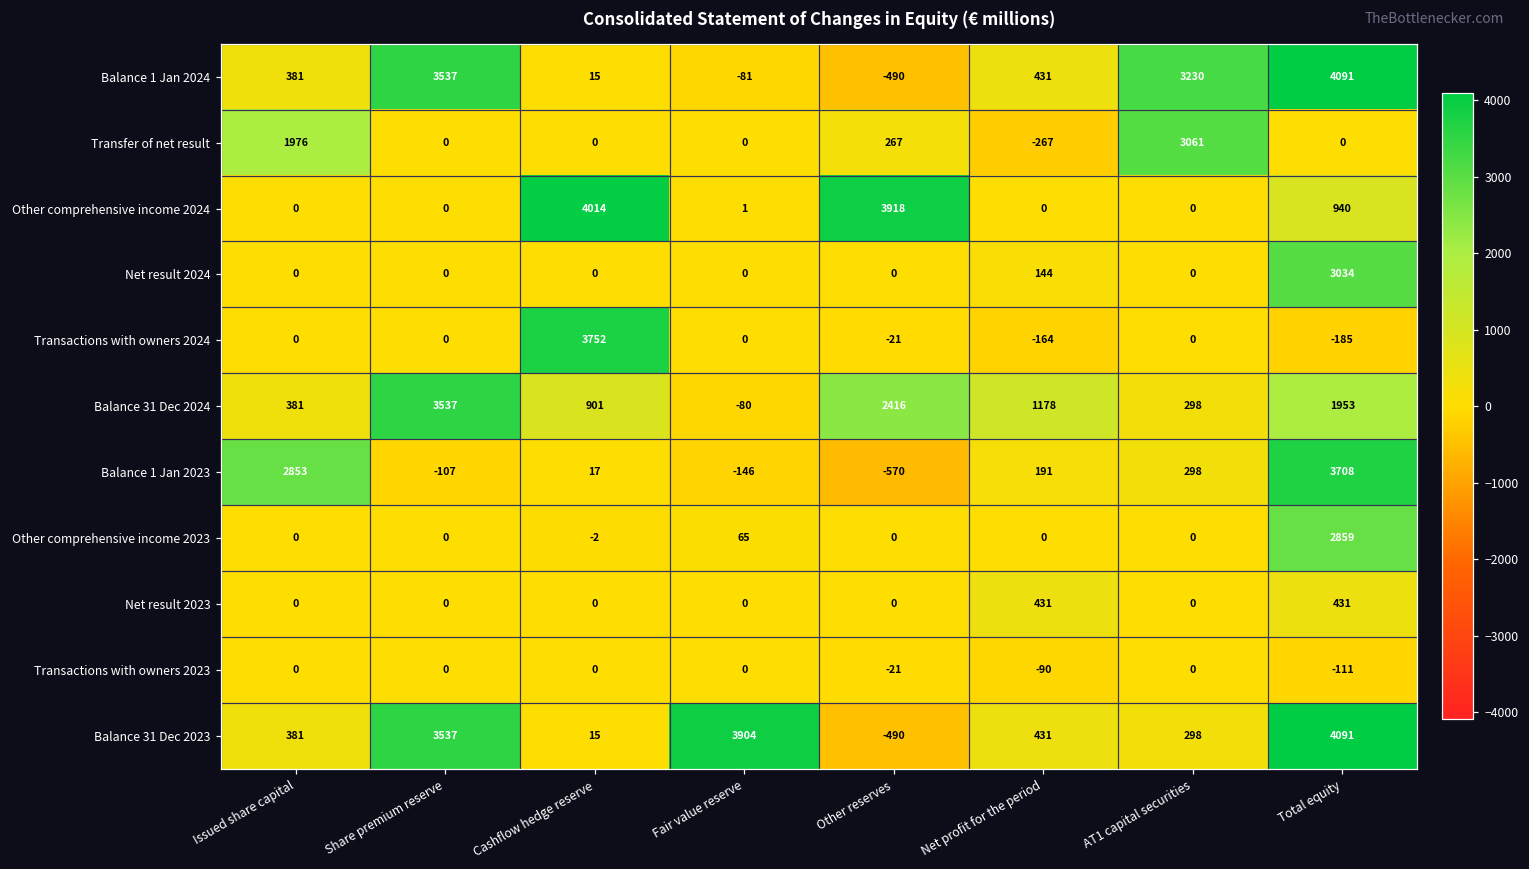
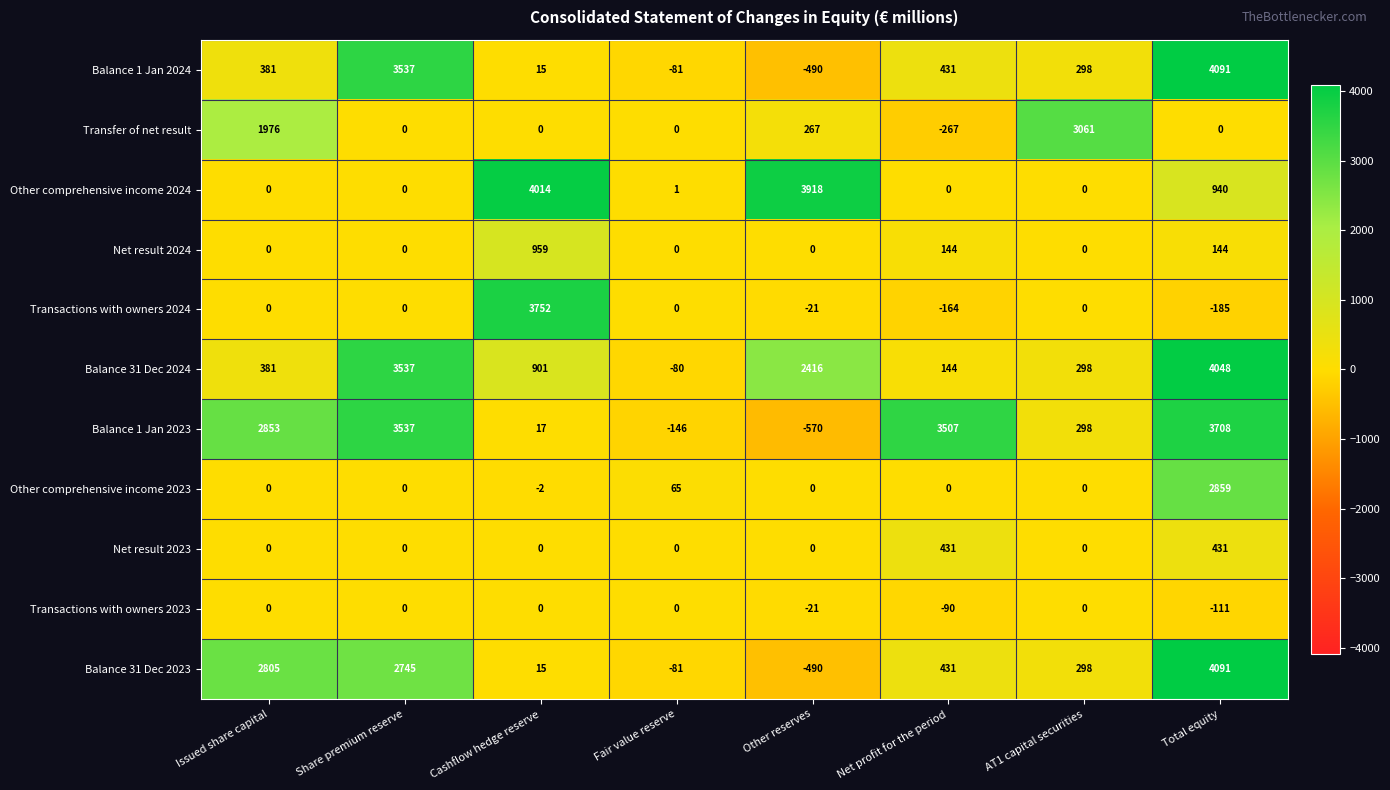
  {
    "Balance 1 Jan 2024": {
      "Issued share capital": 381,
      "Share premium reserve": 3537,
      "Cashflow hedge reserve": 15,
      "Fair value reserve": -81,
      "Other reserves": -490,
      "Net profit for the period": 431,
-     "AT1 capital securities": 3230,
+     "AT1 capital securities": 298,
      "Total equity": 4091
    },
    "Transfer of net result": {
      "Issued share capital": 1976,
      "Share premium reserve": 0,
      "Cashflow hedge reserve": 0,
      "Fair value reserve": 0,
      "Other reserves": 267,
      "Net profit for the period": -267,
      "AT1 capital securities": 3061,
      "Total equity": 0
    },
    "Other comprehensive income 2024": {
      "Issued share capital": 0,
      "Share premium reserve": 0,
      "Cashflow hedge reserve": 4014,
      "Fair value reserve": 1,
      "Other reserves": 3918,
      "Net profit for the period": 0,
      "AT1 capital securities": 0,
      "Total equity": 940
    },
    "Net result 2024": {
      "Issued share capital": 0,
      "Share premium reserve": 0,
-     "Cashflow hedge reserve": 0,
+     "Cashflow hedge reserve": 959,
      "Fair value reserve": 0,
      "Other reserves": 0,
      "Net profit for the period": 144,
      "AT1 capital securities": 0,
-     "Total equity": 3034
+     "Total equity": 144
    },
    "Transactions with owners 2024": {
      "Issued share capital": 0,
      "Share premium reserve": 0,
      "Cashflow hedge reserve": 3752,
      "Fair value reserve": 0,
      "Other reserves": -21,
      "Net profit for the period": -164,
      "AT1 capital securities": 0,
      "Total equity": -185
    },
    "Balance 31 Dec 2024": {
      "Issued share capital": 381,
      "Share premium reserve": 3537,
      "Cashflow hedge reserve": 901,
      "Fair value reserve": -80,
      "Other reserves": 2416,
-     "Net profit for the period": 1178,
+     "Net profit for the period": 144,
      "AT1 capital securities": 298,
-     "Total equity": 1953
+     "Total equity": 4048
    },
    "Balance 1 Jan 2023": {
      "Issued share capital": 2853,
-     "Share premium reserve": -107,
+     "Share premium reserve": 3537,
      "Cashflow hedge reserve": 17,
      "Fair value reserve": -146,
      "Other reserves": -570,
-     "Net profit for the period": 191,
+     "Net profit for the period": 3507,
      "AT1 capital securities": 298,
      "Total equity": 3708
    },
    "Other comprehensive income 2023": {
      "Issued share capital": 0,
      "Share premium reserve": 0,
      "Cashflow hedge reserve": -2,
      "Fair value reserve": 65,
      "Other reserves": 0,
      "Net profit for the period": 0,
      "AT1 capital securities": 0,
      "Total equity": 2859
    },
    "Net result 2023": {
      "Issued share capital": 0,
      "Share premium reserve": 0,
      "Cashflow hedge reserve": 0,
      "Fair value reserve": 0,
      "Other reserves": 0,
      "Net profit for the period": 431,
      "AT1 capital securities": 0,
      "Total equity": 431
    },
    "Transactions with owners 2023": {
      "Issued share capital": 0,
      "Share premium reserve": 0,
      "Cashflow hedge reserve": 0,
      "Fair value reserve": 0,
      "Other reserves": -21,
      "Net profit for the period": -90,
      "AT1 capital securities": 0,
      "Total equity": -111
    },
    "Balance 31 Dec 2023": {
-     "Issued share capital": 381,
-     "Share premium reserve": 3537,
+     "Issued share capital": 2805,
+     "Share premium reserve": 2745,
      "Cashflow hedge reserve": 15,
-     "Fair value reserve": 3904,
+     "Fair value reserve": -81,
      "Other reserves": -490,
      "Net profit for the period": 431,
      "AT1 capital securities": 298,
      "Total equity": 4091
    }
  }
